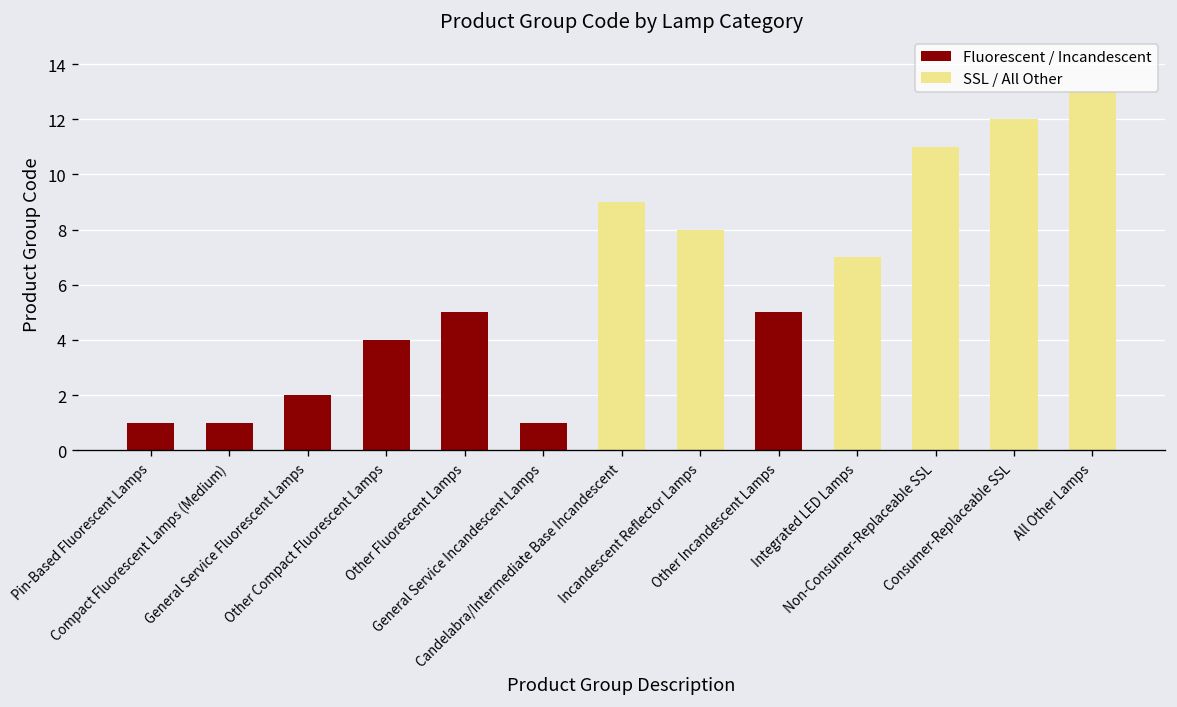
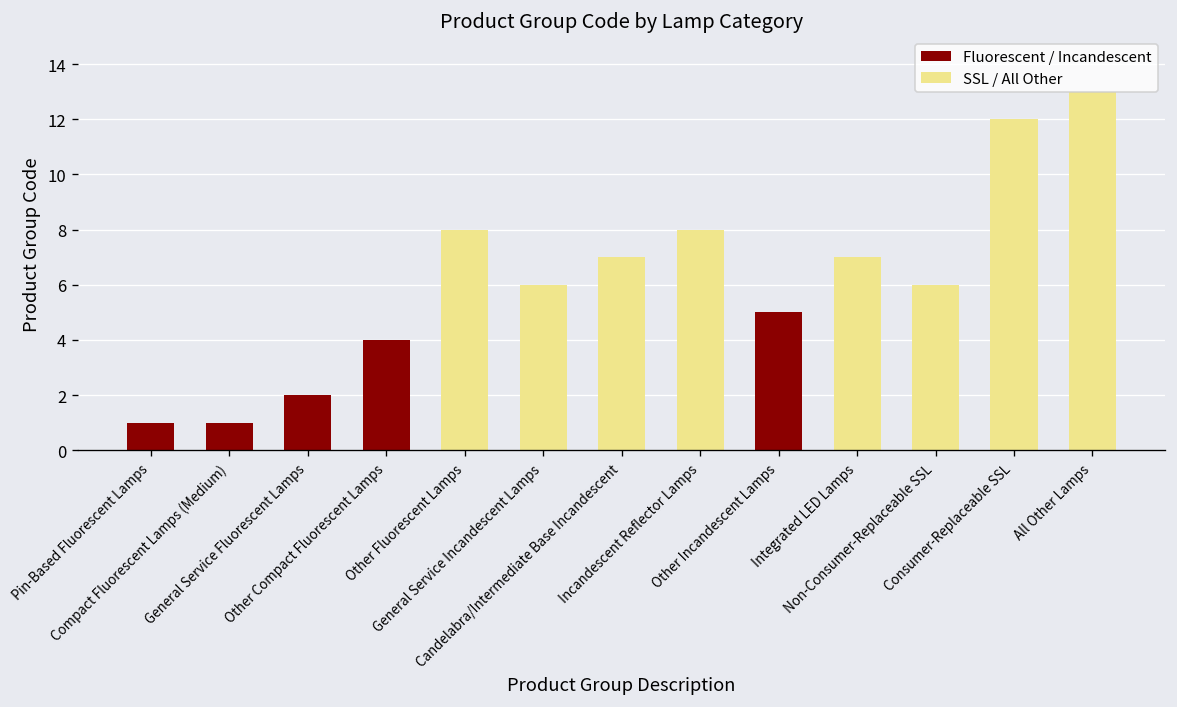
  {
    "Pin-Based Fluorescent Lamps": 1,
    "Compact Fluorescent Lamps (Medium)": 1,
    "General Service Fluorescent Lamps": 2,
    "Other Compact Fluorescent Lamps": 4,
-   "Other Fluorescent Lamps": 5,
-   "General Service Incandescent Lamps": 1,
-   "Candelabra/Intermediate Base Incandescent": 9,
+   "Other Fluorescent Lamps": 8,
+   "General Service Incandescent Lamps": 6,
+   "Candelabra/Intermediate Base Incandescent": 7,
    "Incandescent Reflector Lamps": 8,
    "Other Incandescent Lamps": 5,
    "Integrated LED Lamps": 7,
-   "Non-Consumer-Replaceable SSL": 11,
+   "Non-Consumer-Replaceable SSL": 6,
    "Consumer-Replaceable SSL": 12
  }
